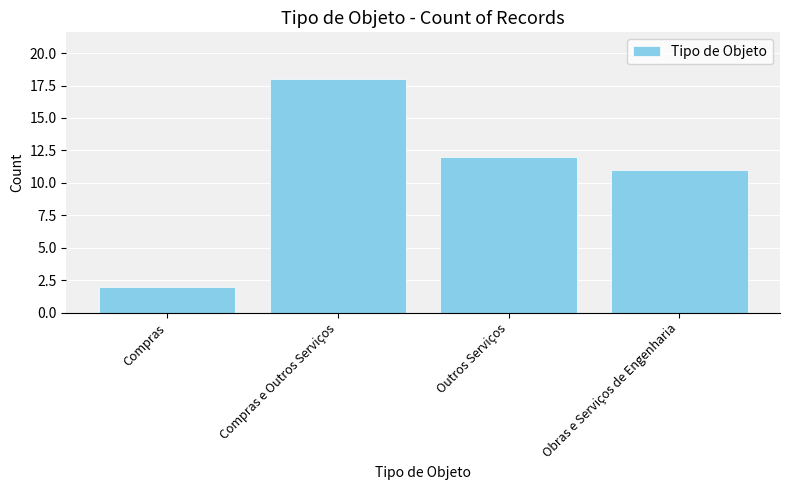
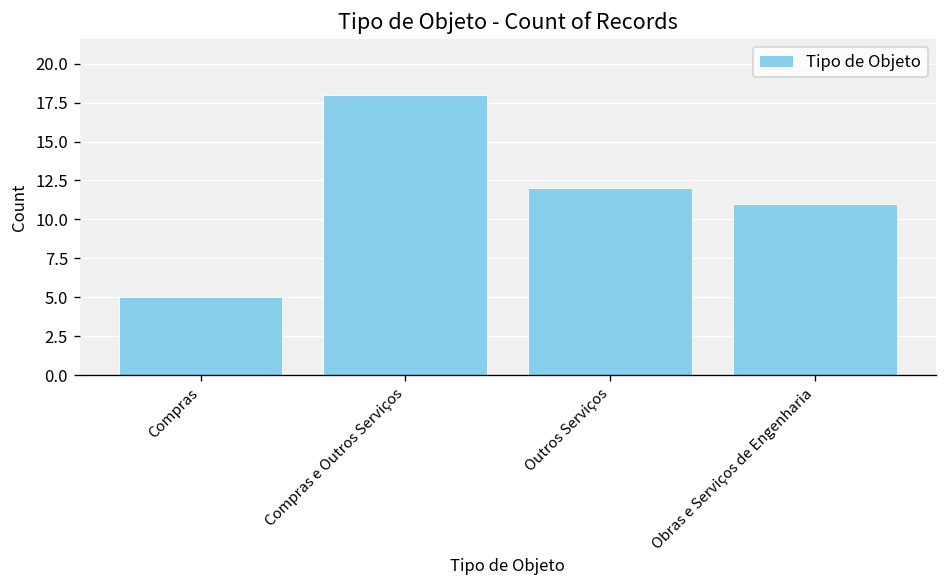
  {
-   "Compras": 2,
+   "Compras": 5,
    "Compras e Outros Serviços": 18,
    "Outros Serviços": 12,
    "Obras e Serviços de Engenharia": 11
  }
